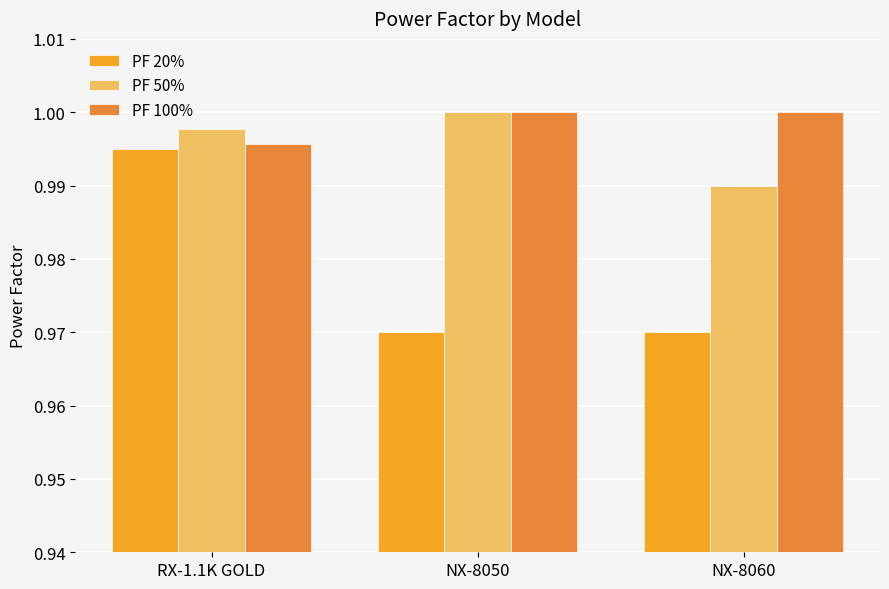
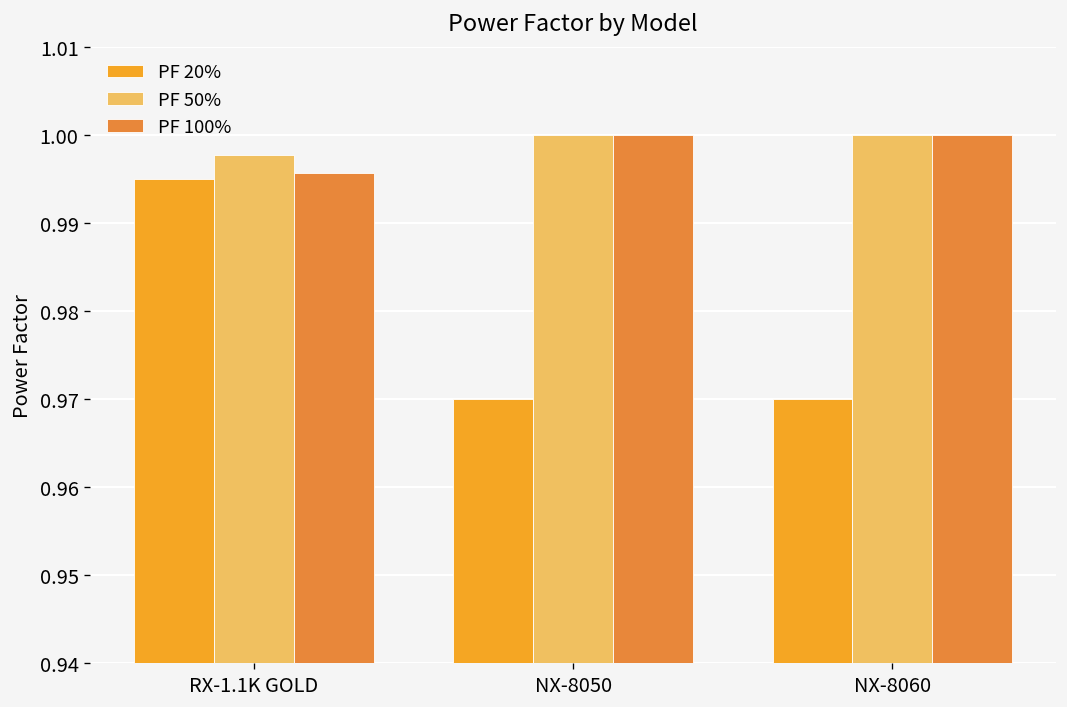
  {
    "PF 50%": {
      "RX-1.1K GOLD": 0.998,
      "NX-8050": 1.00,
-     "NX-8060": 0.99
+     "NX-8060": 1.00
    }
  }
